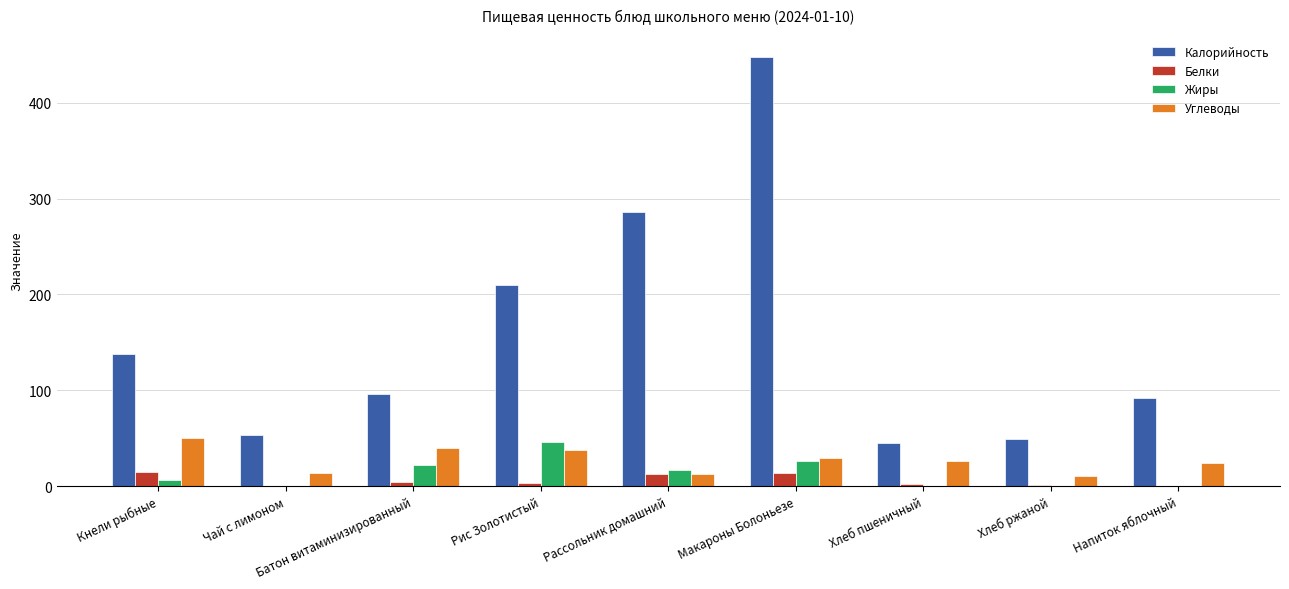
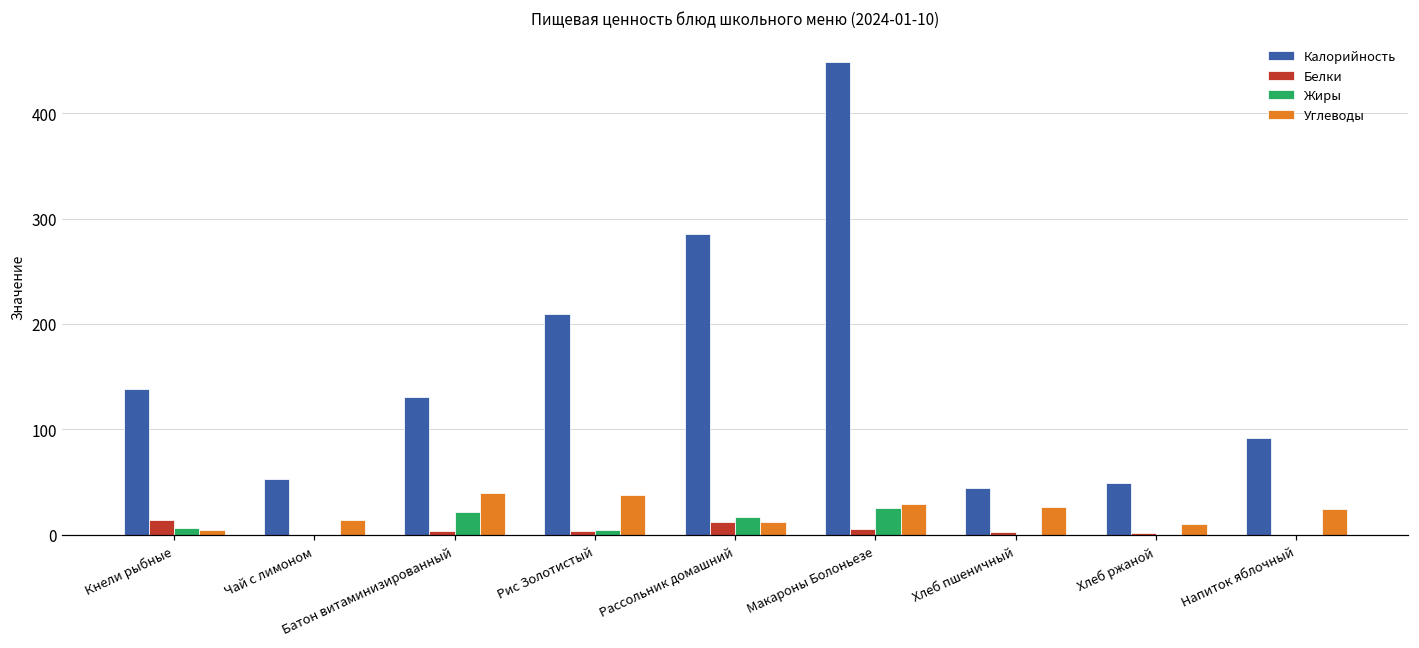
  {
    "Калорийность": {
      "Кнели рыбные": 140,
      "Чай с лимоном": 50,
-     "Батон витаминизированный": 100,
+     "Батон витаминизированный": 130,
      "Рис Золотистый": 210,
      "Рассольник домашний": 290,
      "Макароны Болоньезе": 450,
      "Хлеб пшеничный": 40,
      "Хлеб ржаной": 50,
      "Напиток яблочный": 90
    },
    "Белки": {
      "Кнели рыбные": 10,
      "Батон витаминизированный": 0,
      "Рис Золотистый": 0,
      "Рассольник домашний": 10,
-     "Макароны Болоньезе": 14
+     "Макароны Болоньезе": 5
    },
    "Жиры": {
      "Кнели рыбные": 10,
      "Батон витаминизированный": 20,
-     "Рис Золотистый": 50,
+     "Рис Золотистый": 0,
      "Рассольник домашний": 20,
      "Макароны Болоньезе": 30
    },
    "Углеводы": {
-     "Кнели рыбные": 50,
+     "Кнели рыбные": 0,
      "Чай с лимоном": 10,
      "Батон витаминизированный": 40,
      "Рис Золотистый": 40,
      "Рассольник домашний": 10,
      "Макароны Болоньезе": 30,
      "Хлеб пшеничный": 30,
      "Хлеб ржаной": 10,
      "Напиток яблочный": 20
    }
  }
